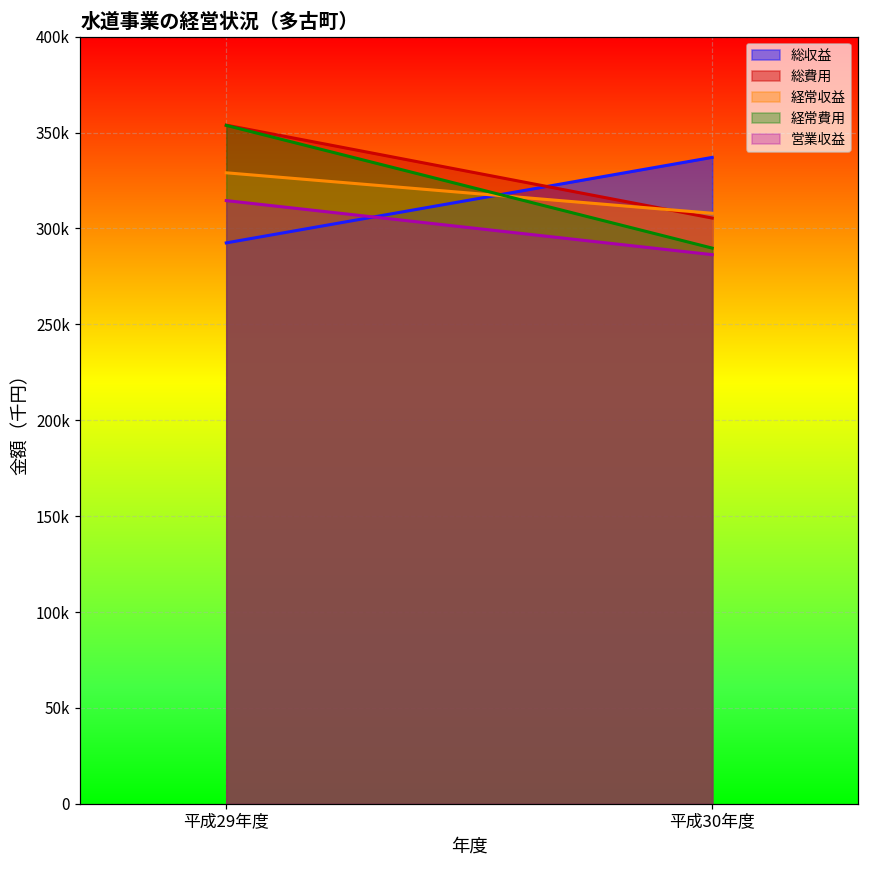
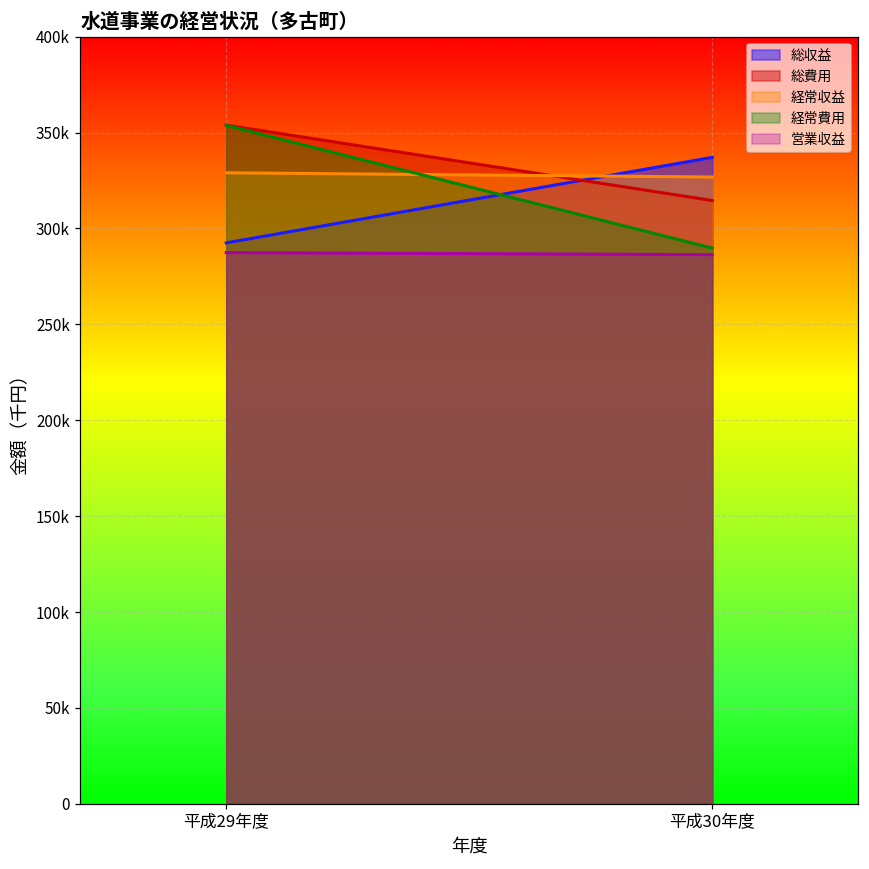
  {
    "総収益": {
      "平成29年度": 292000,
      "平成30年度": 337000
    },
    "総費用": {
-     "平成30年度": 305000
+     "平成30年度": 315000
    },
    "経常収益": {
      "平成29年度": 329000,
-     "平成30年度": 308000
+     "平成30年度": 327000
    },
    "経常費用": {
      "平成30年度": 290000
    },
    "営業収益": {
-     "平成29年度": 315000,
+     "平成29年度": 287000,
      "平成30年度": 286000
    }
  }
